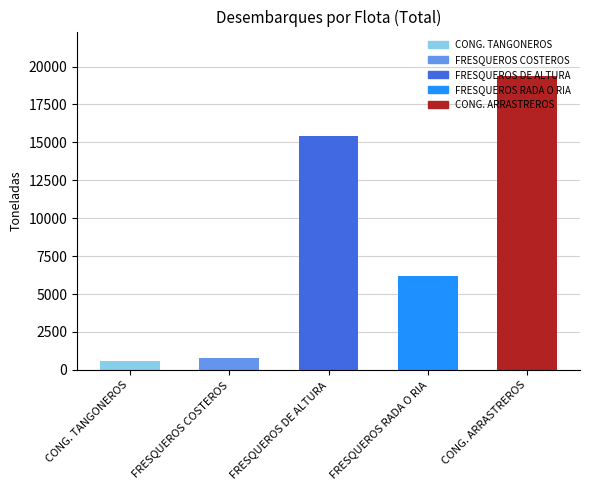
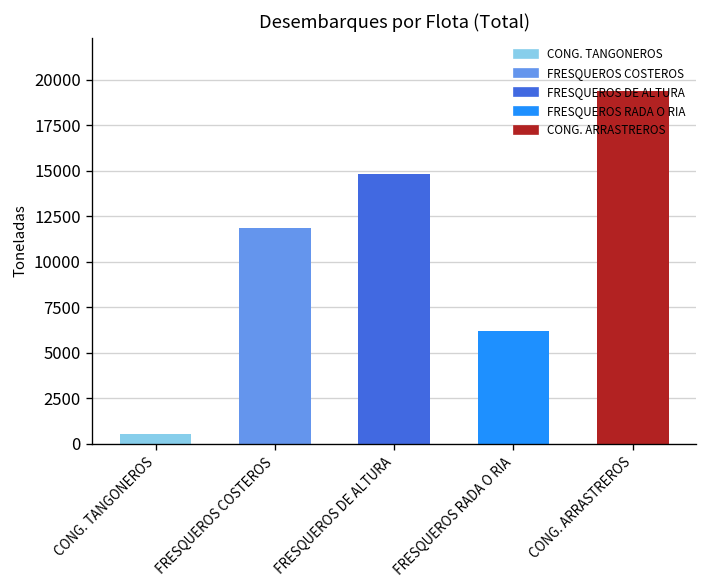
  {
    "CONG. TANGONEROS": 600,
-   "FRESQUEROS COSTEROS": 800,
-   "FRESQUEROS DE ALTURA": 15400,
+   "FRESQUEROS COSTEROS": 11800,
+   "FRESQUEROS DE ALTURA": 14800,
    "FRESQUEROS RADA O RIA": 6200,
    "CONG. ARRASTREROS": 19400
  }
